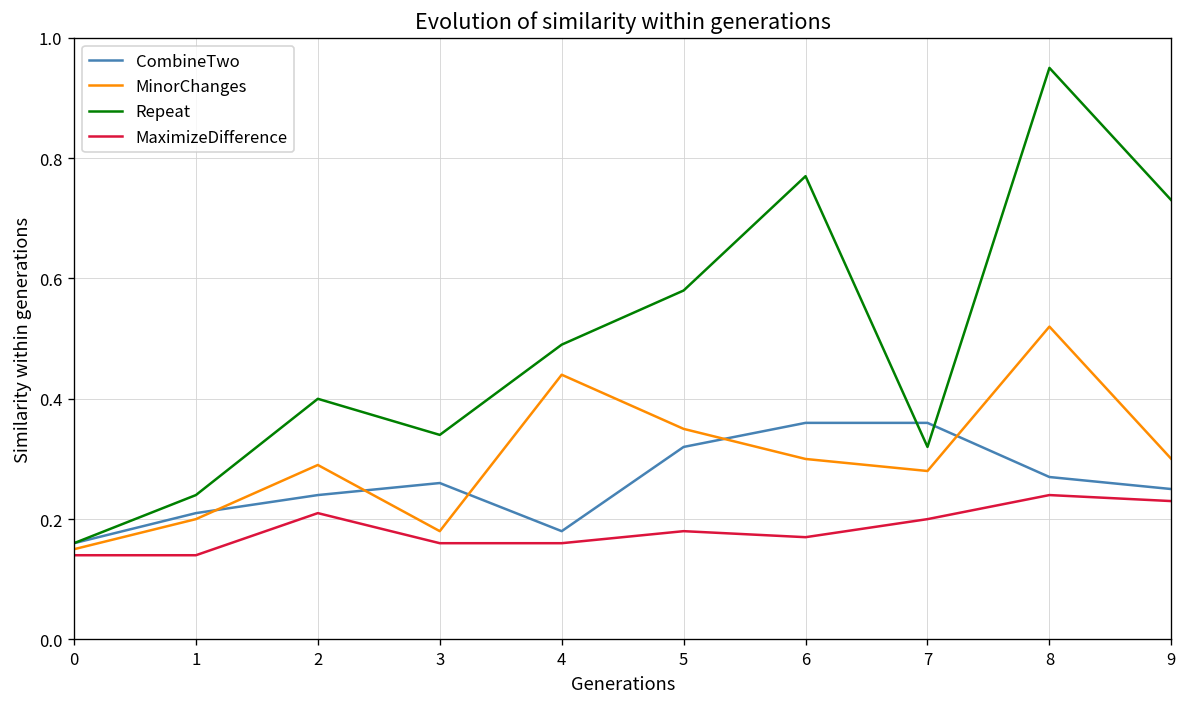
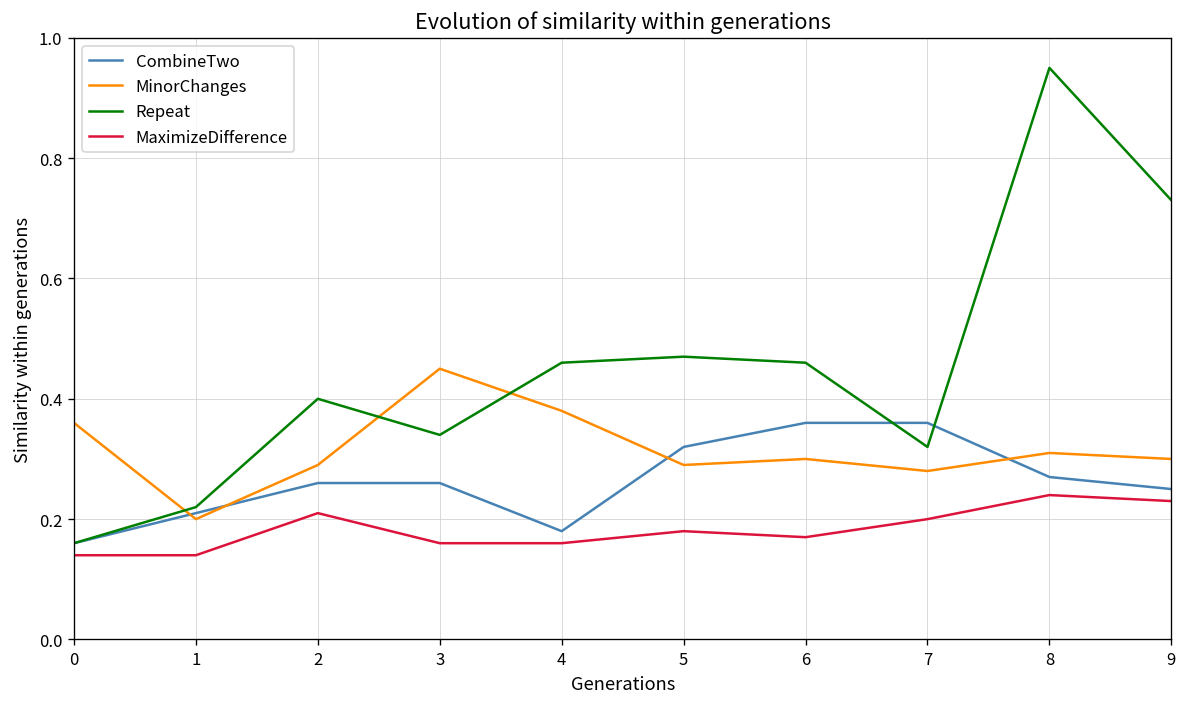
  {
    "CombineTwo": {
      "1": 0.21,
-     "2": 0.24,
+     "2": 0.26,
      "3": 0.26,
      "4": 0.18,
      "5": 0.32,
      "6": 0.36,
      "7": 0.36,
      "8": 0.27,
      "9": 0.25
    },
    "MinorChanges": {
-     "0": 0.15,
+     "0": 0.36,
      "1": 0.20,
      "2": 0.29,
-     "3": 0.18,
-     "4": 0.44,
-     "5": 0.35,
+     "3": 0.45,
+     "4": 0.38,
+     "5": 0.29,
      "6": 0.30,
      "7": 0.28,
-     "8": 0.52,
+     "8": 0.31,
      "9": 0.30
    },
    "Repeat": {
-     "1": 0.24,
+     "1": 0.22,
      "2": 0.40,
      "3": 0.34,
-     "4": 0.49,
-     "5": 0.58,
-     "6": 0.77,
+     "4": 0.46,
+     "5": 0.47,
+     "6": 0.46,
      "7": 0.32,
      "8": 0.95,
      "9": 0.73
    },
    "MaximizeDifference": {
      "0": 0.14,
      "1": 0.14,
      "2": 0.21,
      "3": 0.16,
      "4": 0.16,
      "5": 0.18,
      "6": 0.17,
      "7": 0.20,
      "8": 0.24,
      "9": 0.23
    }
  }
